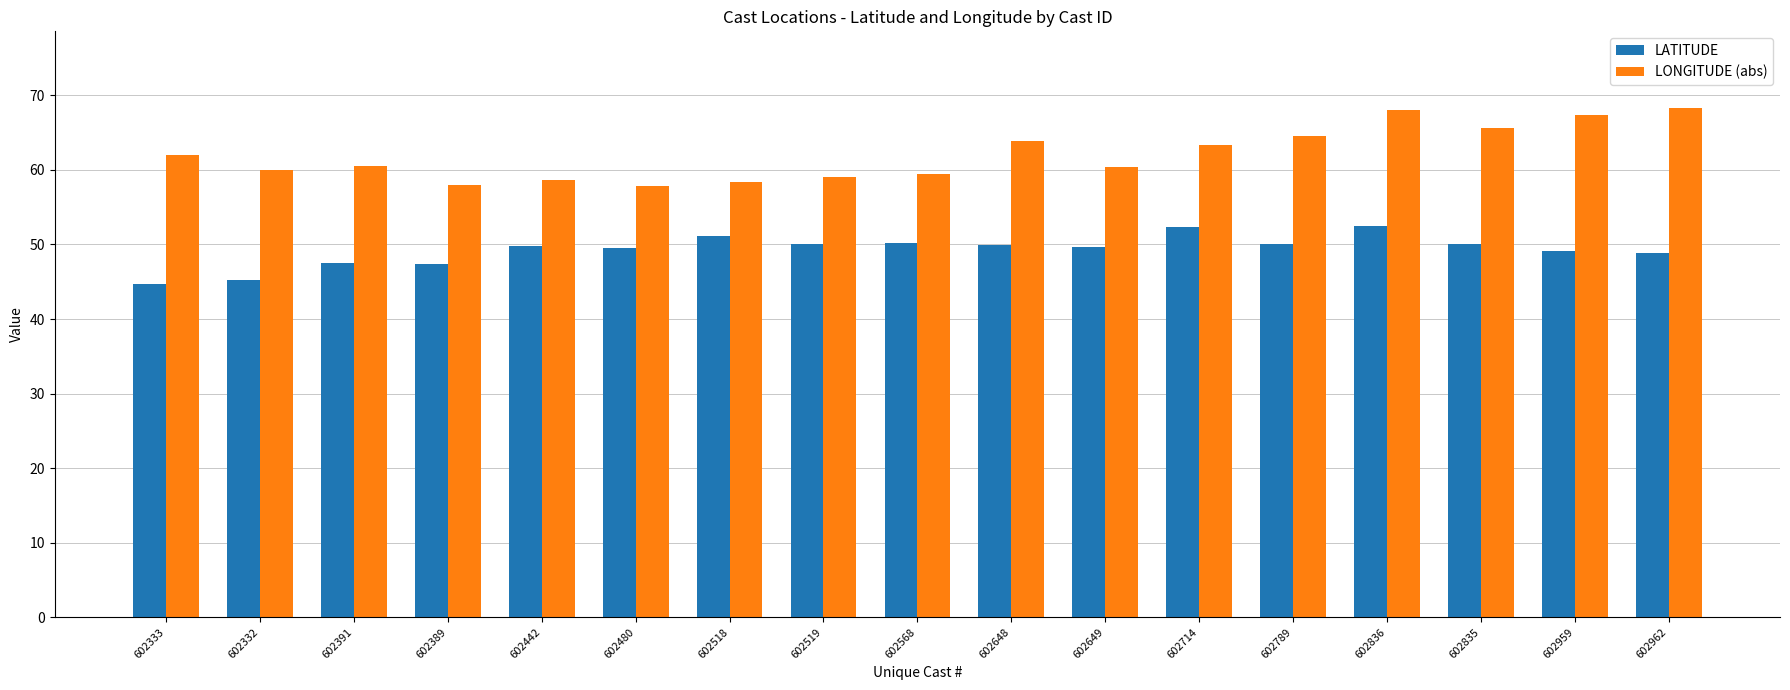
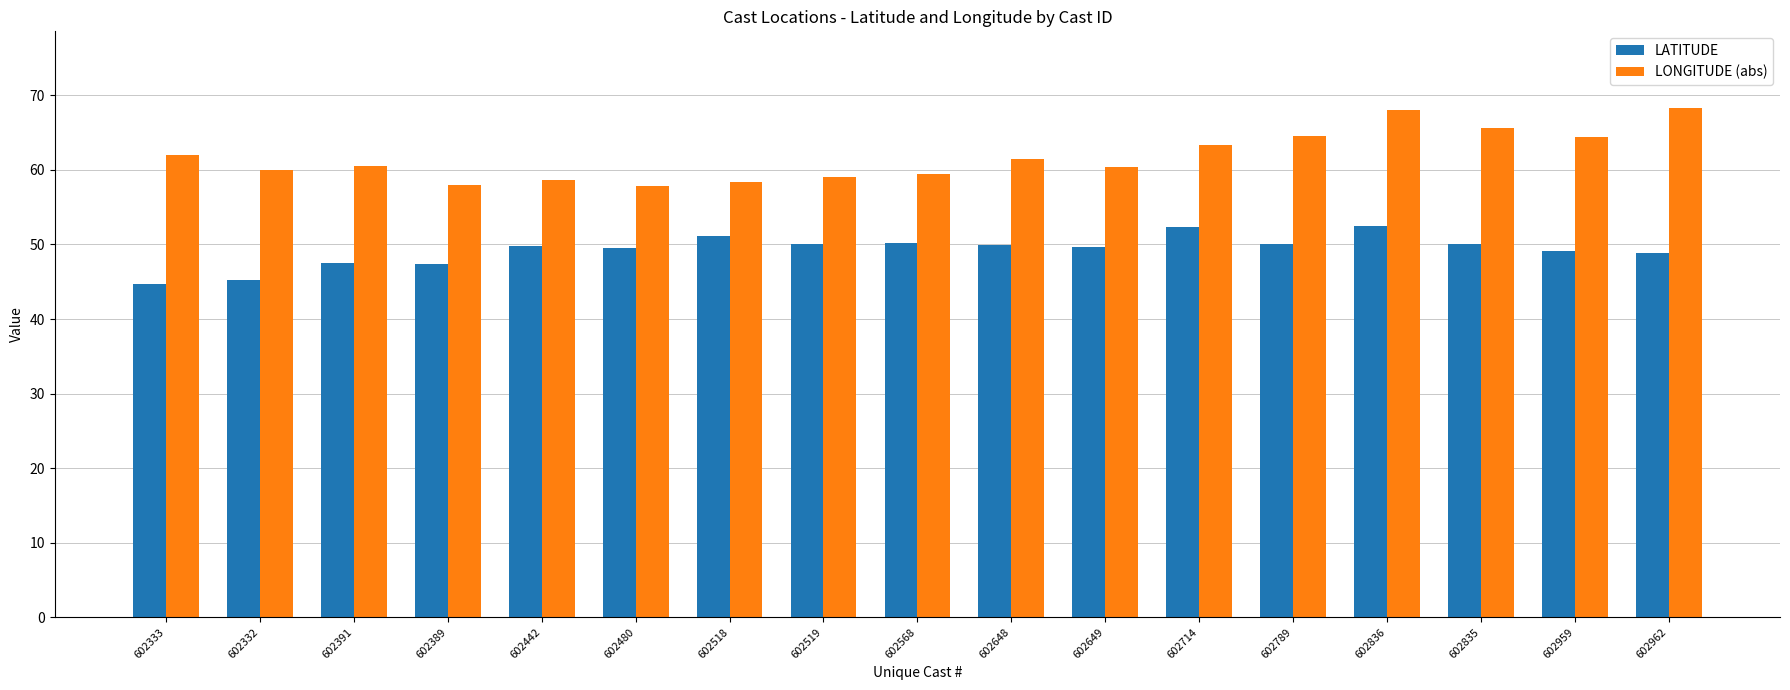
  {
    "LATITUDE": {
      "602333": 45,
      "602332": 45,
      "602391": 48,
      "602389": 47,
      "602442": 50,
      "602480": 49,
      "602518": 51,
      "602519": 50,
      "602568": 50,
      "602648": 50,
      "602649": 50,
      "602714": 52,
      "602789": 50,
      "602836": 53,
      "602835": 50,
      "602959": 49,
      "602962": 49
    },
    "LONGITUDE (abs)": {
      "602333": 62,
      "602332": 60,
      "602391": 61,
      "602389": 58,
      "602442": 59,
      "602480": 58,
      "602518": 58,
      "602519": 59,
      "602568": 59,
-     "602648": 64,
+     "602648": 62,
      "602649": 60,
      "602714": 63,
      "602789": 65,
      "602836": 68,
      "602835": 66,
-     "602959": 67,
+     "602959": 64,
      "602962": 68
    }
  }
